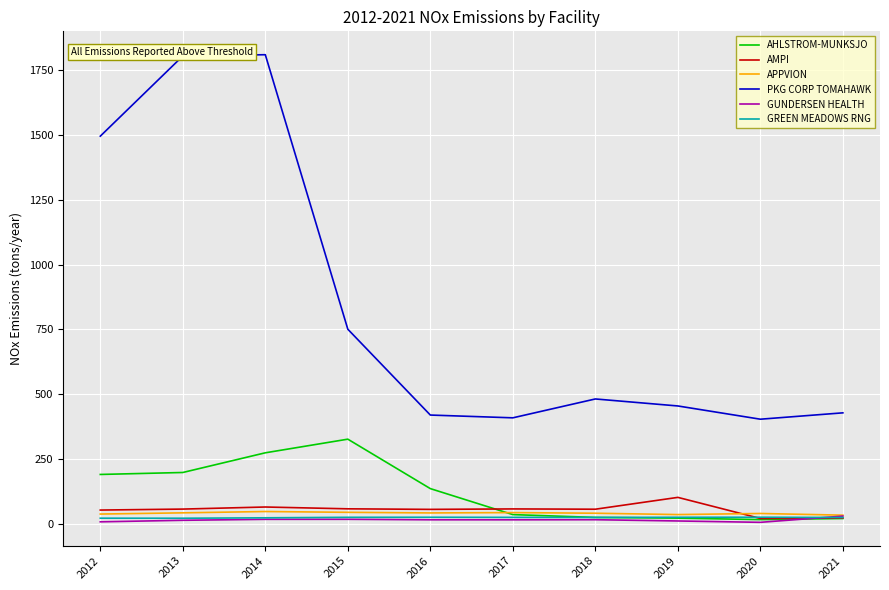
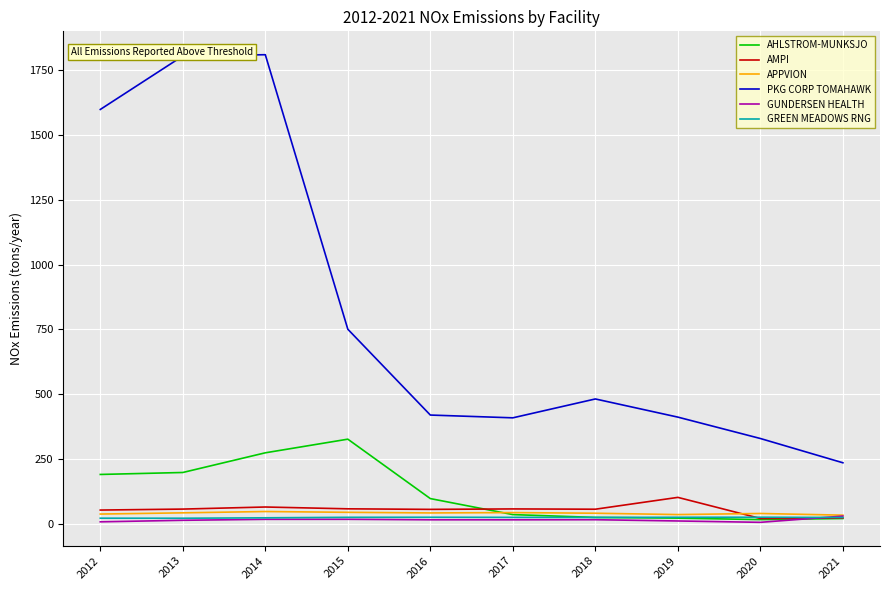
  {
    "AHLSTROM-MUNKSJO": {
      "2012": 190,
      "2013": 200,
      "2014": 270,
      "2015": 330,
-     "2016": 140
+     "2016": 100
    },
    "AMPI": {
      "2012": 50,
      "2013": 60,
      "2014": 70,
      "2015": 60,
      "2016": 60,
      "2017": 60,
      "2018": 60,
      "2019": 100
    },
    "APPVION": {
      "2012": 40,
      "2013": 40,
      "2014": 50,
      "2015": 50,
      "2016": 40,
      "2018": 40,
      "2019": 40,
      "2020": 40
    },
    "PKG CORP TOMAHAWK": {
-     "2012": 1490,
+     "2012": 1600,
      "2014": 1810,
      "2015": 750,
      "2016": 420,
      "2017": 410,
      "2018": 480,
-     "2019": 460,
-     "2020": 400,
-     "2021": 430
+     "2019": 410,
+     "2020": 330,
+     "2021": 240
    },
    "GUNDERSEN HEALTH": {
      "2012": 10,
      "2019": 10,
      "2020": 10
    },
    "GREEN MEADOWS RNG": {
      "2012": 20
    }
  }
